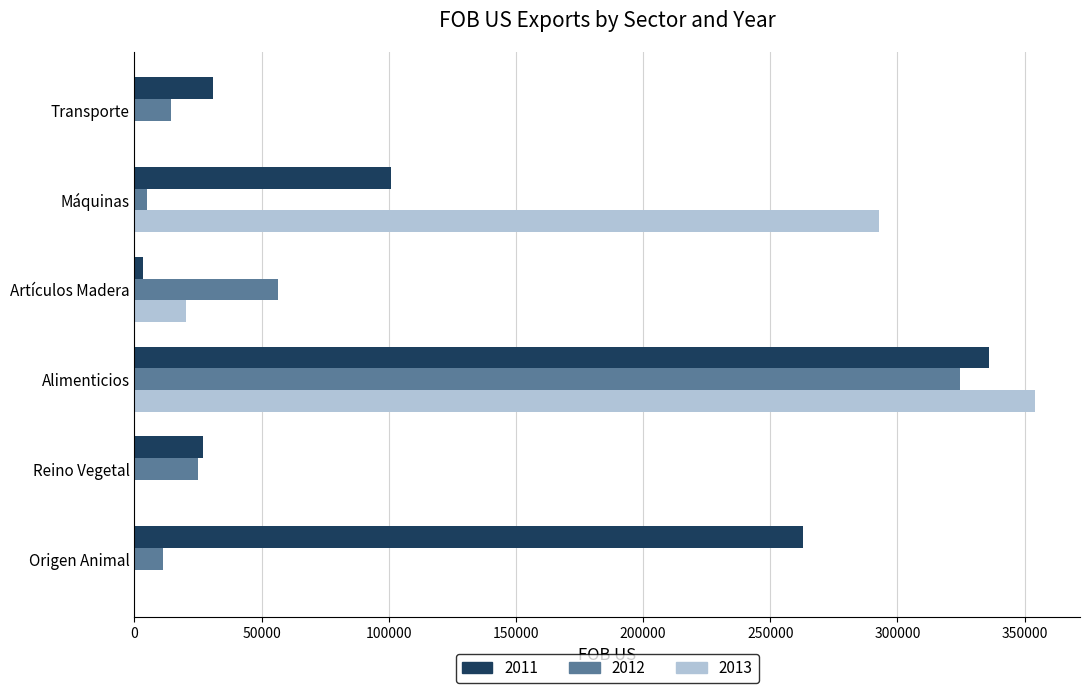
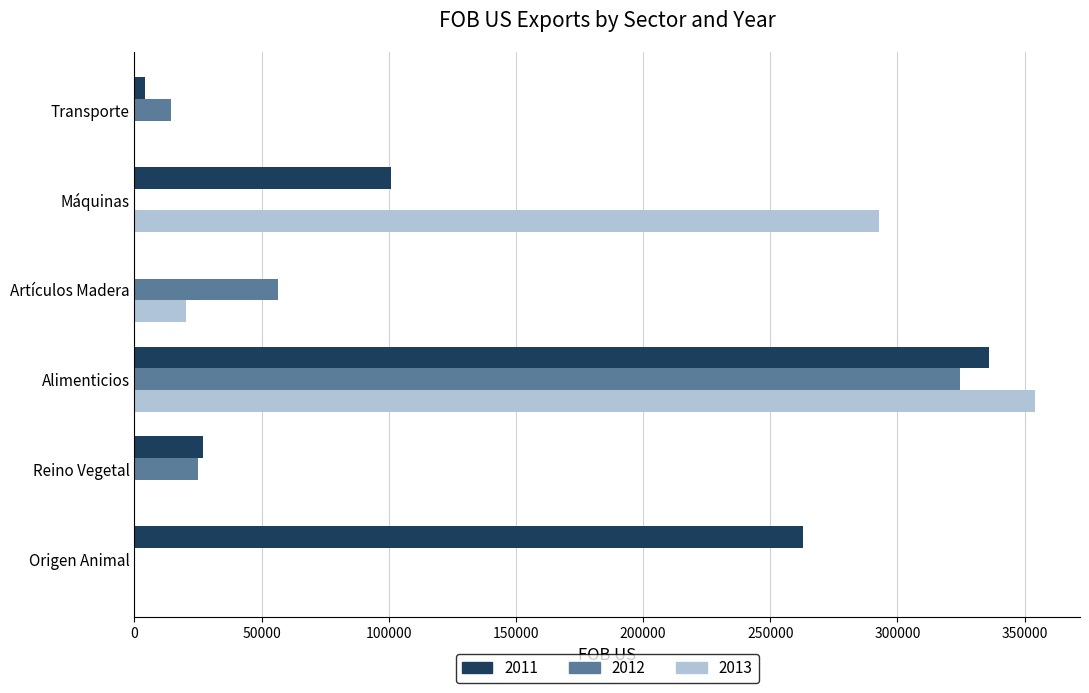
  {
    "2011": {
-     "Transporte": 31000,
+     "Transporte": 4000,
      "Máquinas": 101000,
-     "Artículos Madera": 3000,
+     "Artículos Madera": 0,
      "Alimenticios": 336000,
      "Reino Vegetal": 27000,
      "Origen Animal": 263000
    },
    "2012": {
      "Transporte": 14000,
-     "Máquinas": 5000,
+     "Máquinas": 0,
      "Artículos Madera": 56000,
      "Alimenticios": 324000,
      "Reino Vegetal": 25000,
-     "Origen Animal": 11000
+     "Origen Animal": 0
    },
    "2013": {
      "Transporte": 0,
      "Máquinas": 293000,
      "Artículos Madera": 20000,
      "Alimenticios": 354000,
      "Reino Vegetal": 0,
      "Origen Animal": 0
    }
  }
